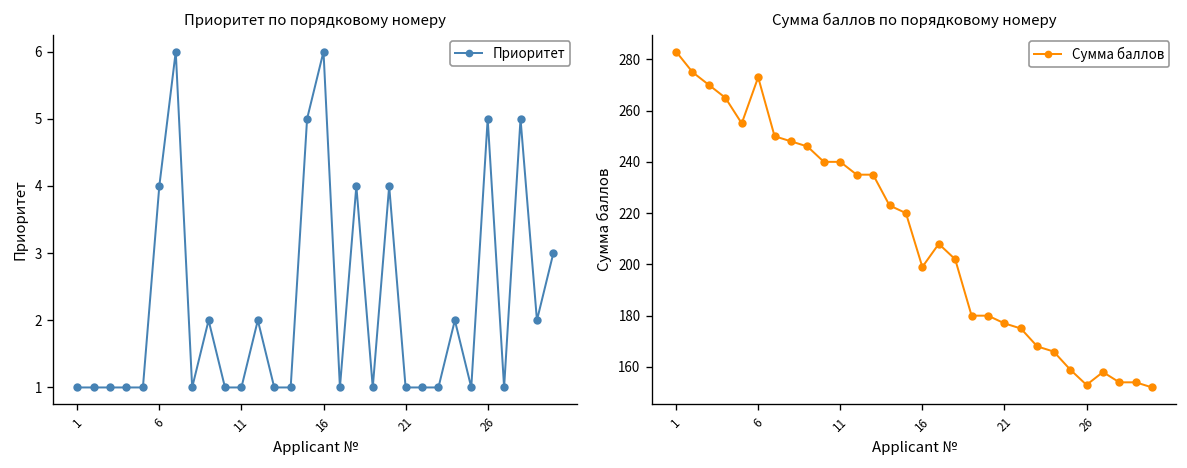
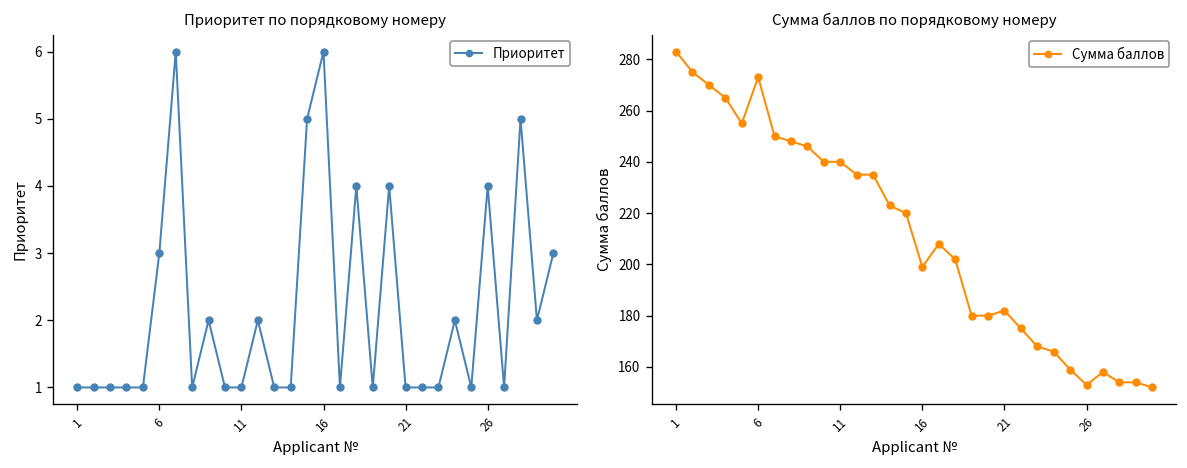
  {
    "Приоритет по порядковому номеру": {
      "1": 1,
-     "6": 4,
+     "6": 3,
      "11": 1,
      "16": 6,
      "21": 1,
-     "26": 5
+     "26": 4
    },
    "Сумма баллов по порядковому номеру": {
      "1": 283,
      "6": 273,
      "11": 240,
      "16": 199,
-     "21": 177,
+     "21": 182,
      "26": 153
    }
  }
